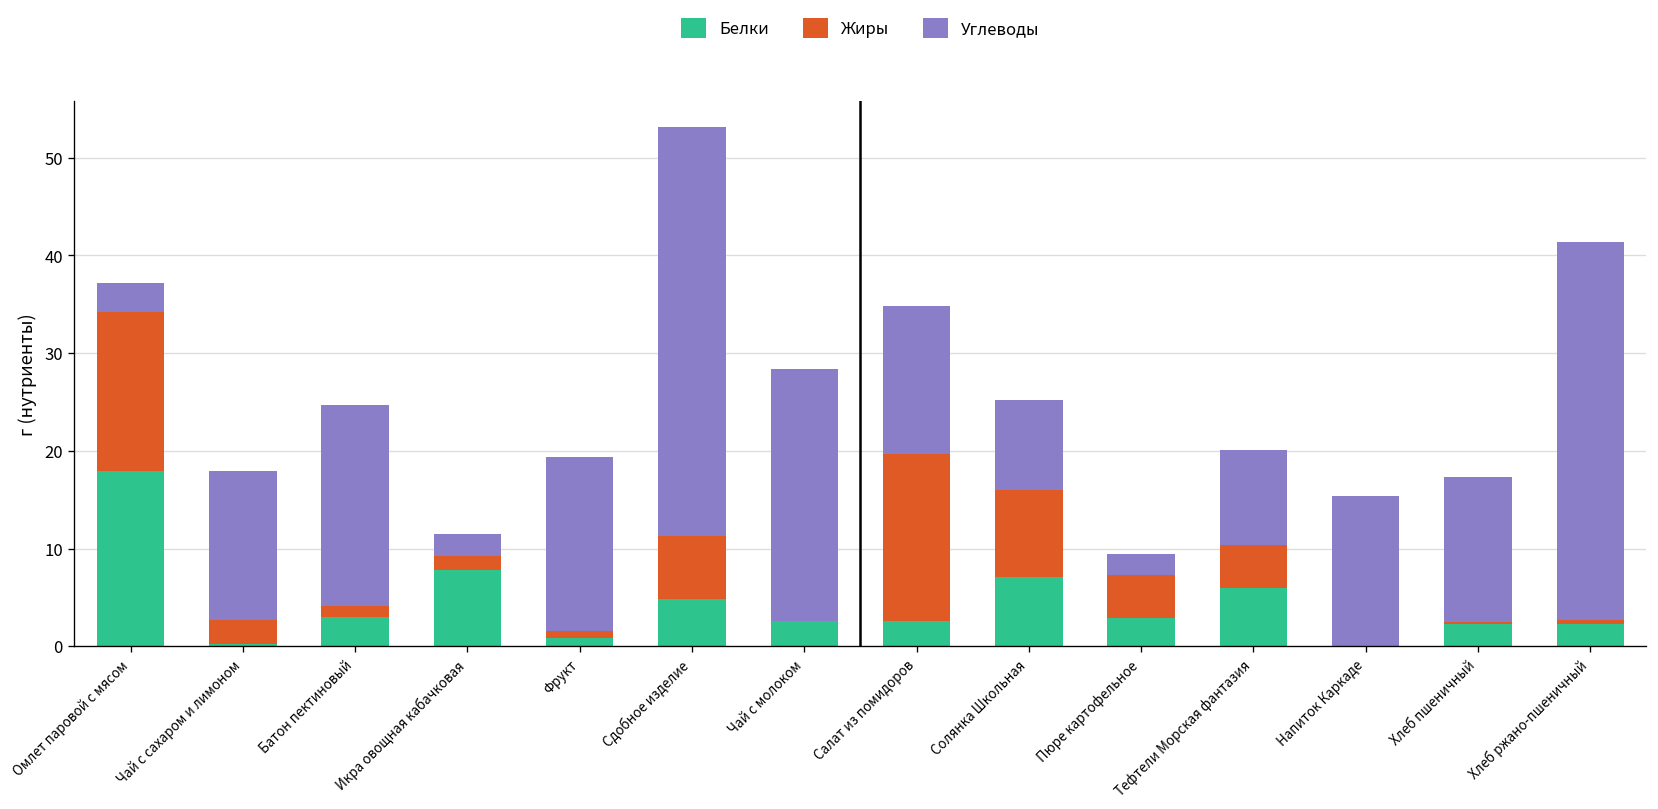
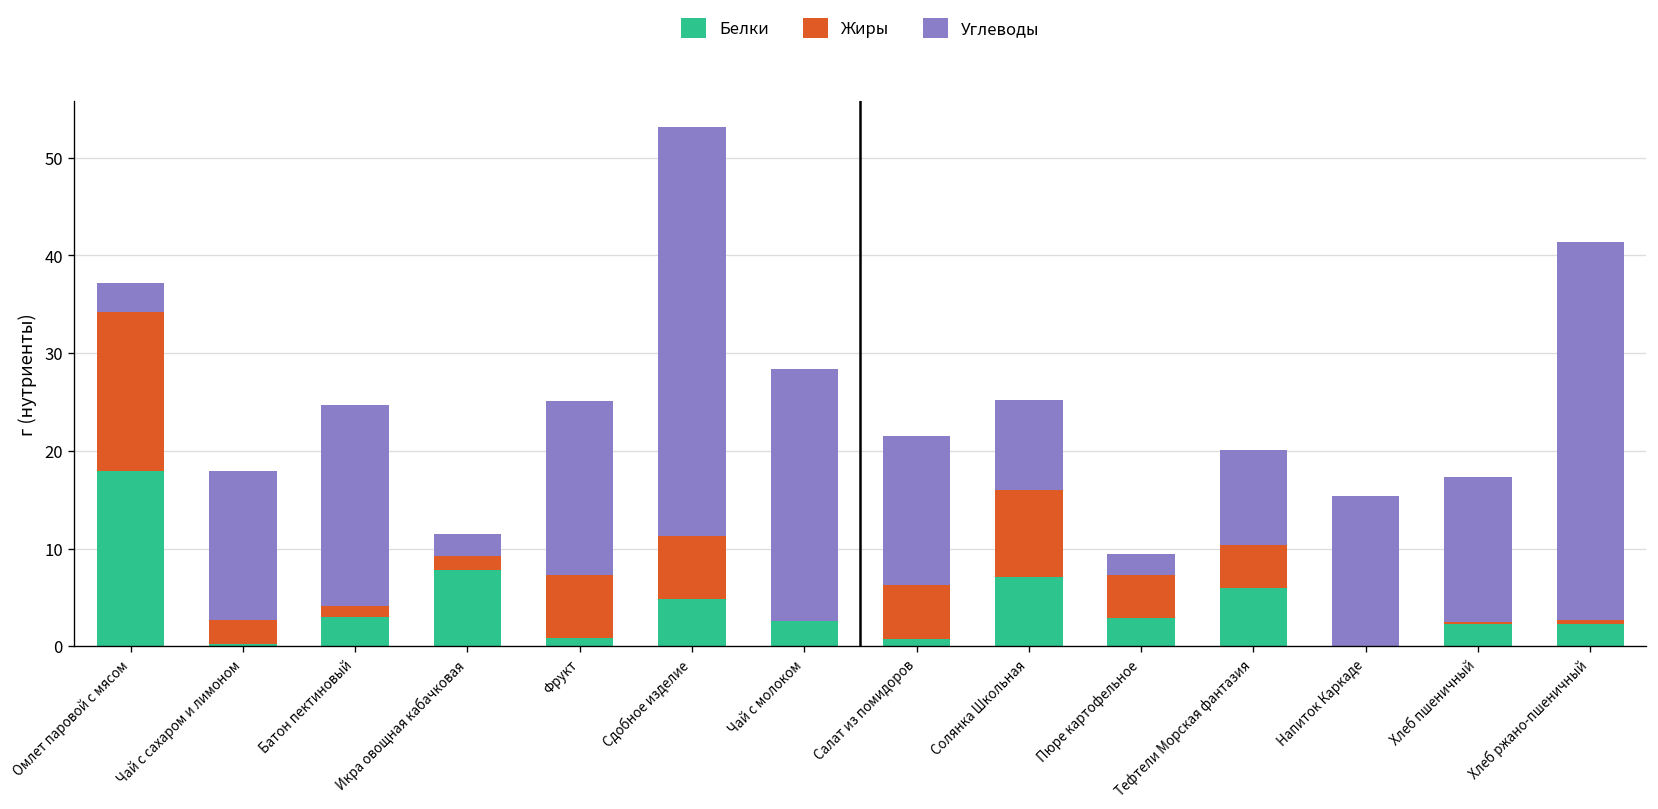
  {
    "Белки": {
      "Омлет паровой с мясом": 18,
      "Батон пектиновый": 3,
      "Икра овощная кабачковая": 8,
      "Фрукт": 1,
      "Сдобное изделие": 5,
      "Чай с молоком": 3,
-     "Салат из помидоров": 3,
+     "Салат из помидоров": 1,
      "Солянка Школьная": 7,
      "Пюре картофельное": 3,
      "Тефтели Морская фантазия": 6,
      "Хлеб пшеничный": 2,
      "Хлеб ржано-пшеничный": 2
    },
    "Жиры": {
      "Омлет паровой с мясом": 16,
      "Чай с сахаром и лимоном": 2,
      "Батон пектиновый": 1,
      "Икра овощная кабачковая": 1,
-     "Фрукт": 1,
+     "Фрукт": 7,
      "Сдобное изделие": 6,
      "Чай с молоком": 0,
-     "Салат из помидоров": 17,
+     "Салат из помидоров": 6,
      "Солянка Школьная": 9,
      "Пюре картофельное": 4,
      "Тефтели Морская фантазия": 4,
      "Напиток Каркаде": 0,
      "Хлеб ржано-пшеничный": 0
    },
    "Углеводы": {
      "Омлет паровой с мясом": 3,
      "Чай с сахаром и лимоном": 15,
      "Батон пектиновый": 21,
      "Икра овощная кабачковая": 2,
      "Фрукт": 18,
      "Сдобное изделие": 42,
      "Чай с молоком": 26,
      "Салат из помидоров": 15,
      "Солянка Школьная": 9,
      "Пюре картофельное": 2,
      "Тефтели Морская фантазия": 10,
      "Напиток Каркаде": 15,
      "Хлеб пшеничный": 15,
      "Хлеб ржано-пшеничный": 39
    }
  }
